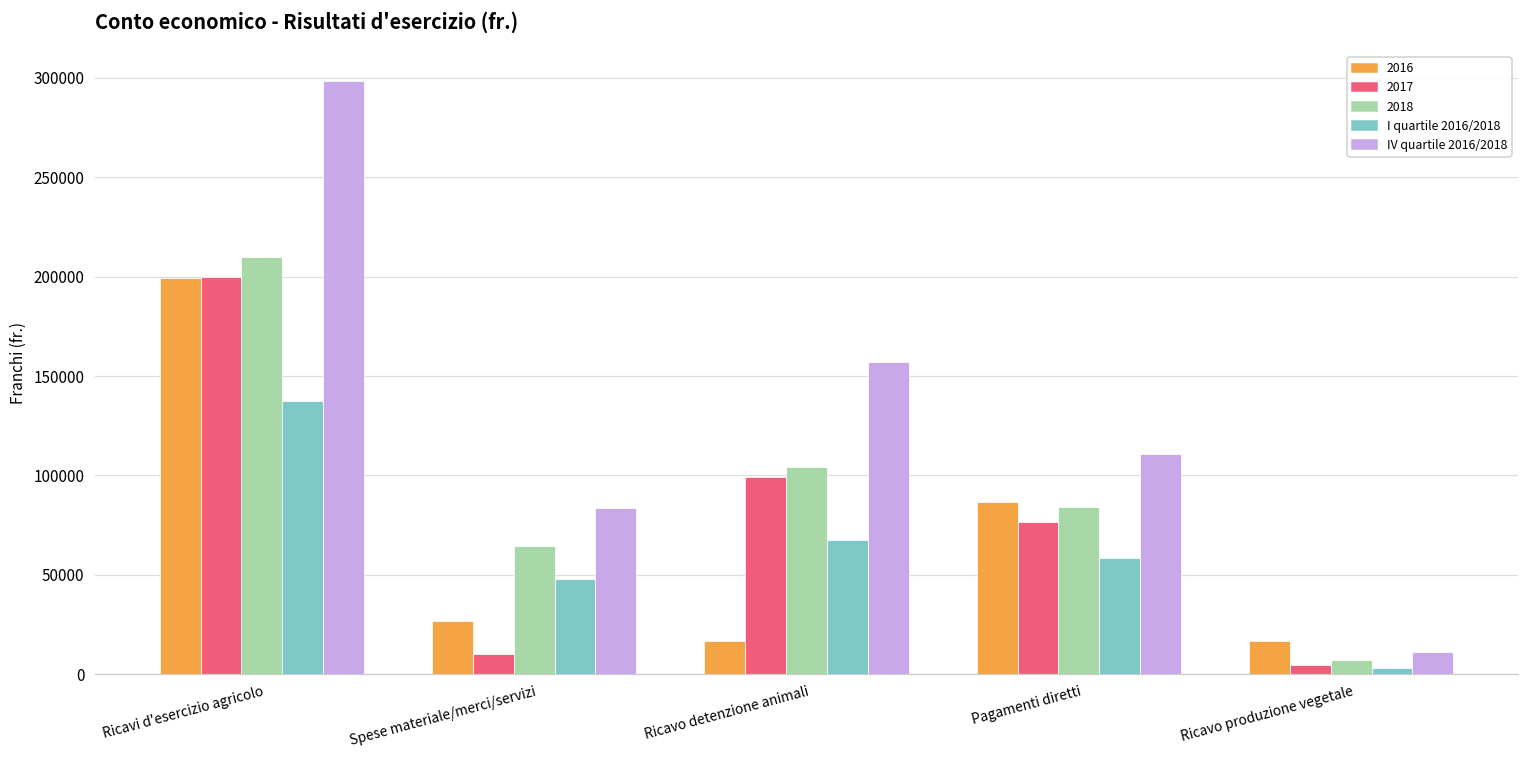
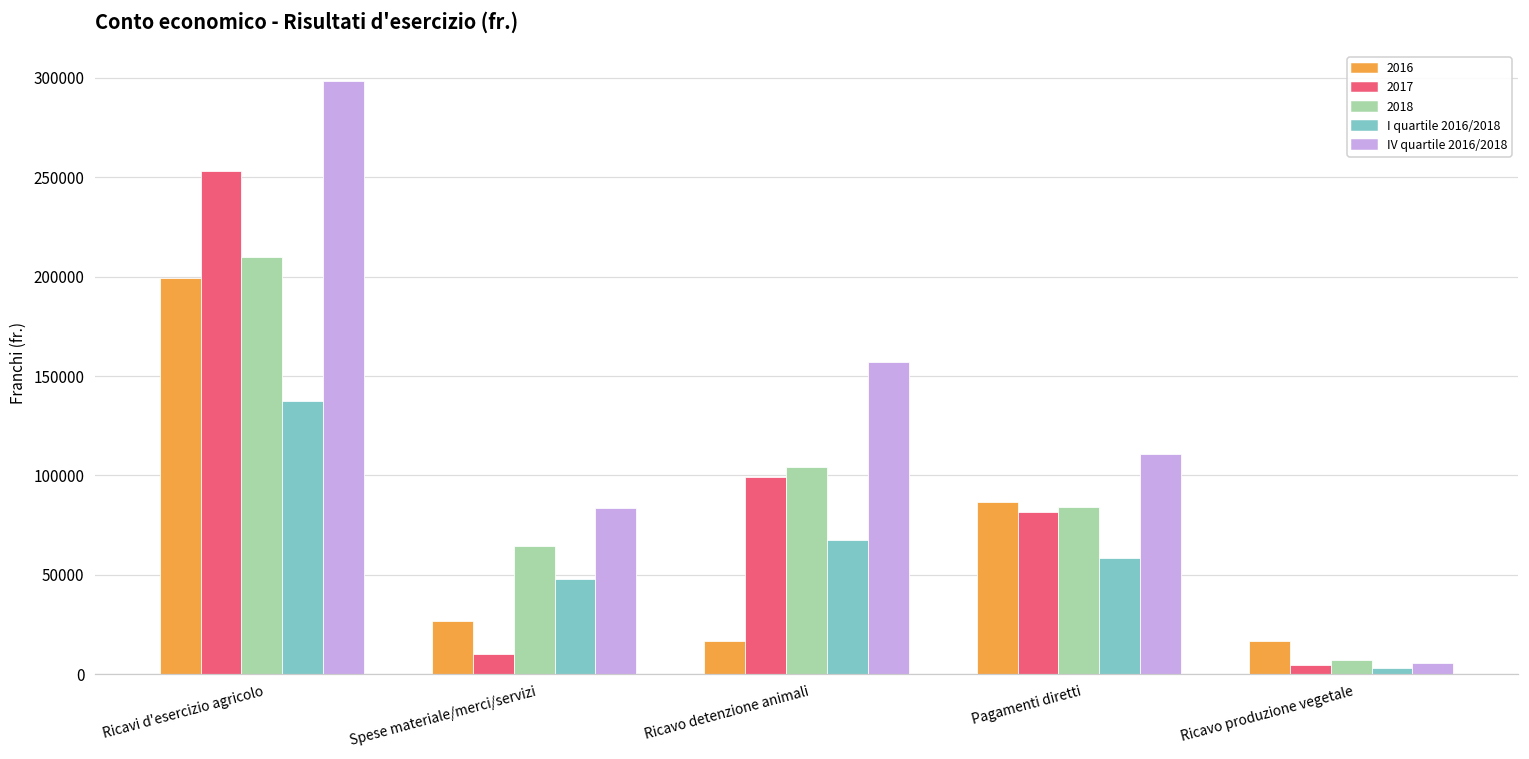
  {
    "2016": {
      "Ricavi d'esercizio agricolo": 199000,
      "Spese materiale/merci/servizi": 27000,
      "Ricavo detenzione animali": 17000,
      "Pagamenti diretti": 87000,
      "Ricavo produzione vegetale": 17000
    },
    "2017": {
-     "Ricavi d'esercizio agricolo": 200000,
+     "Ricavi d'esercizio agricolo": 253000,
      "Spese materiale/merci/servizi": 10000,
      "Ricavo detenzione animali": 99000,
-     "Pagamenti diretti": 77000,
+     "Pagamenti diretti": 82000,
      "Ricavo produzione vegetale": 5000
    },
    "IV quartile 2016/2018": {
      "Ricavi d'esercizio agricolo": 298000,
      "Spese materiale/merci/servizi": 84000,
      "Ricavo detenzione animali": 157000,
      "Pagamenti diretti": 111000,
-     "Ricavo produzione vegetale": 11000
+     "Ricavo produzione vegetale": 6000
    }
  }
